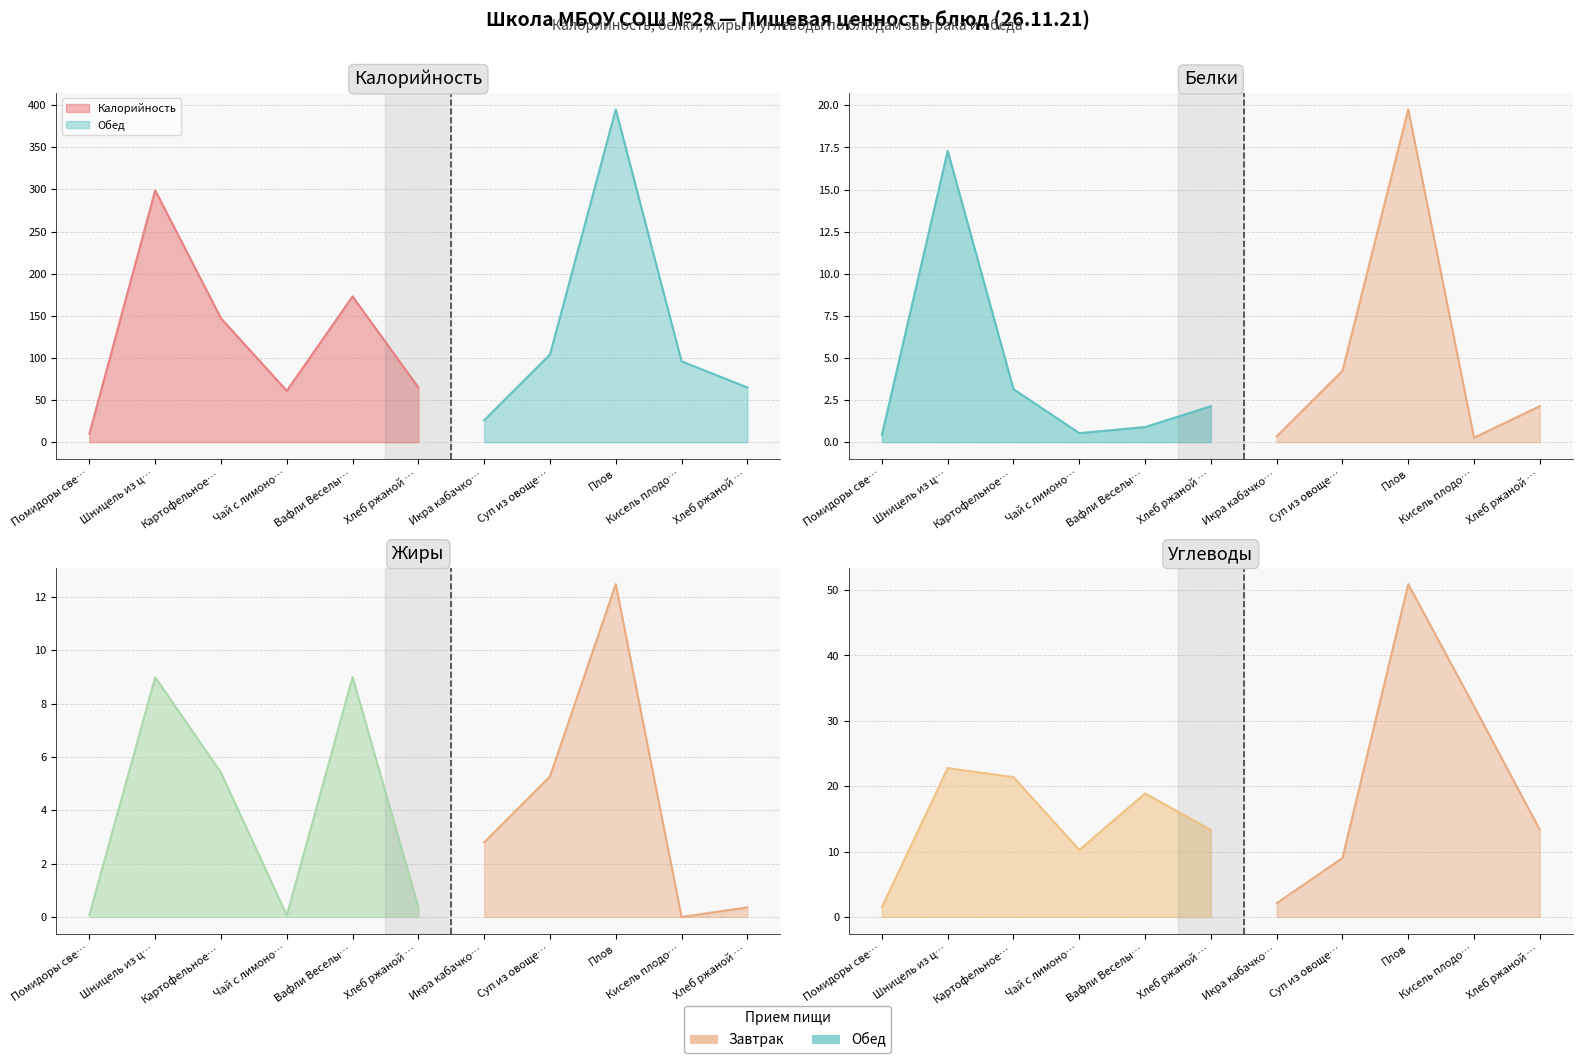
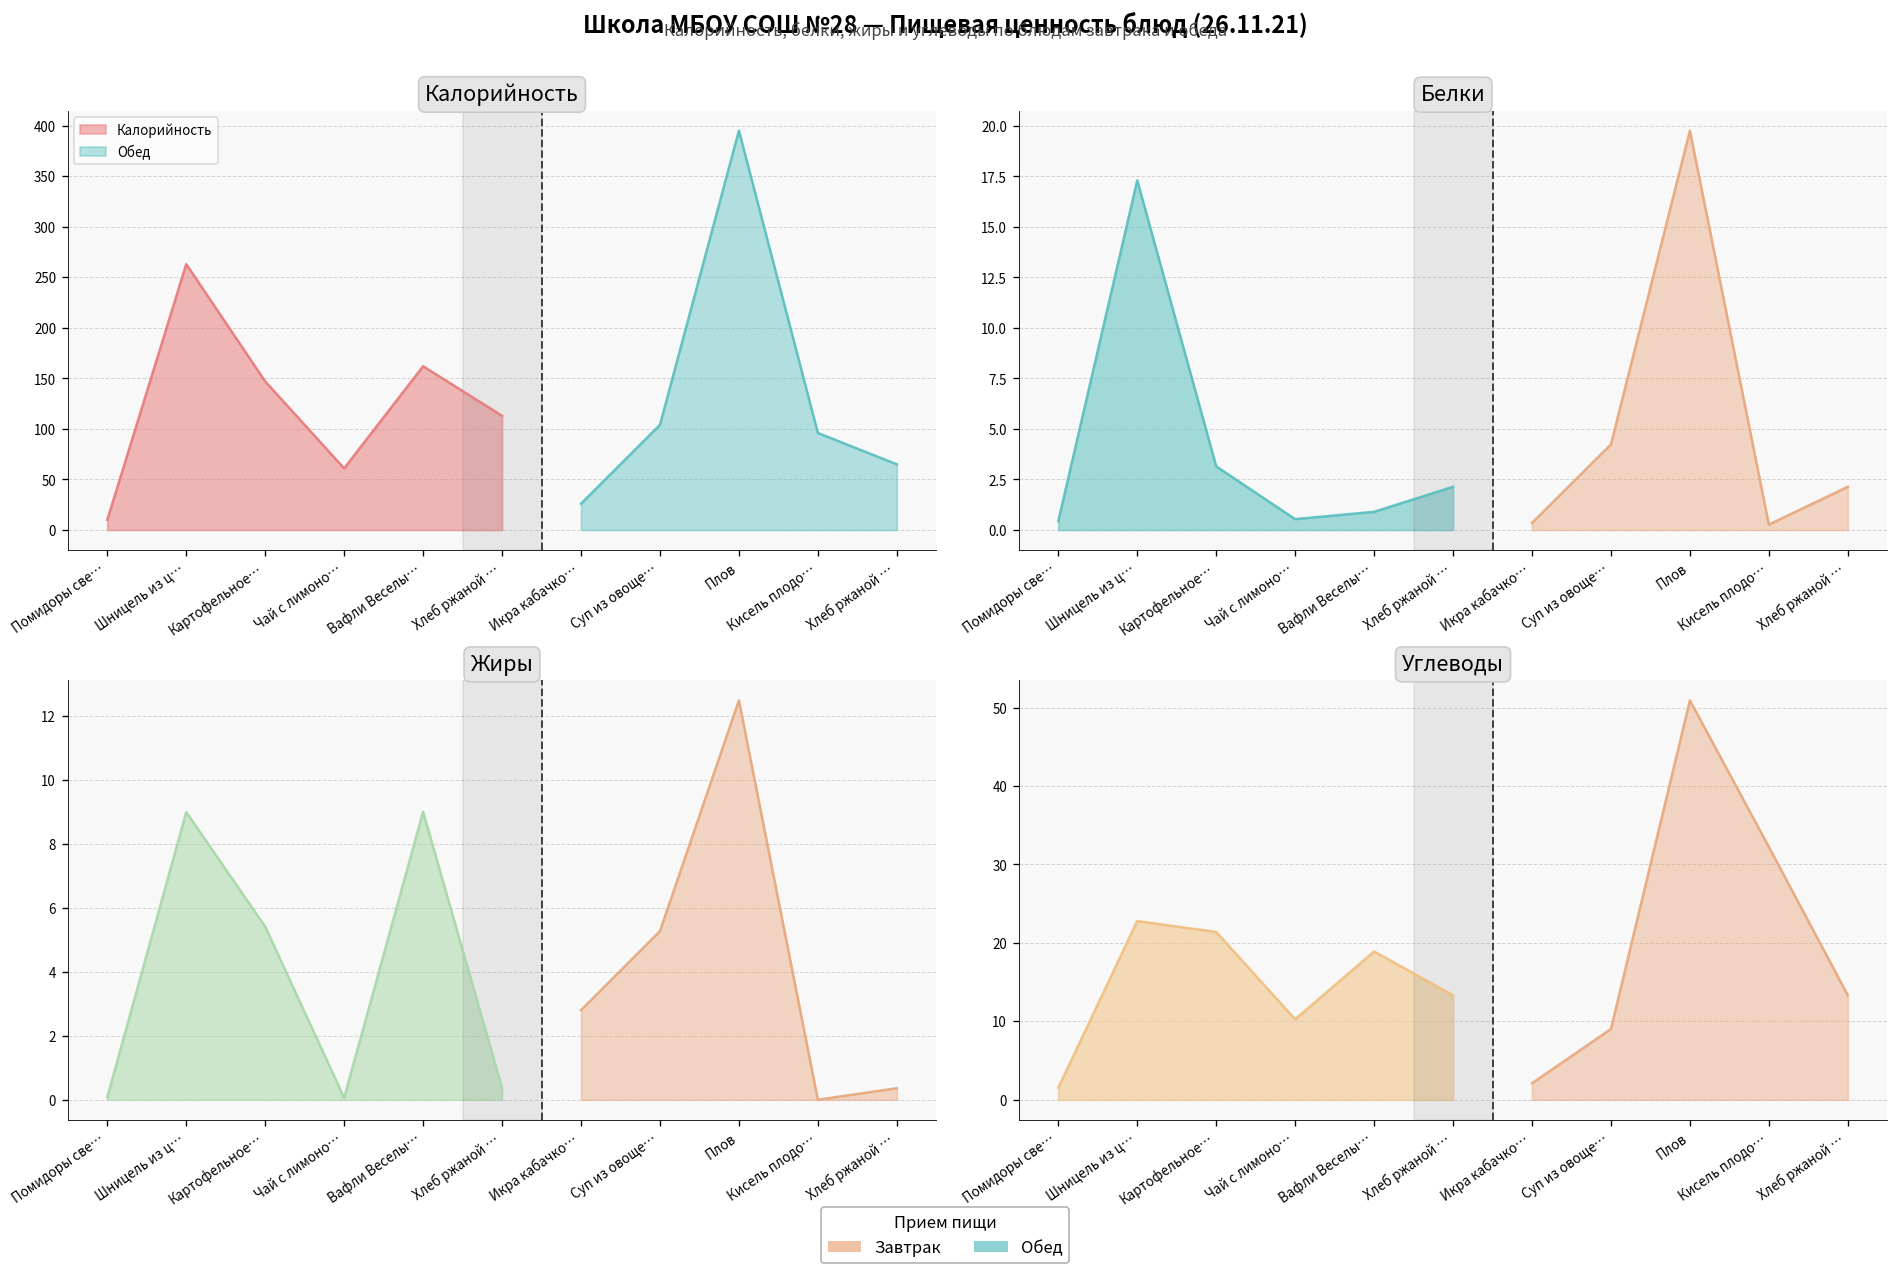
  {
    "Калорийность": {
      "Калорийность": {
        "Помидоры све…": 10,
-       "Шницель из ц…": 300,
+       "Шницель из ц…": 260,
        "Картофельное…": 150,
        "Чай с лимоно…": 60,
-       "Вафли Веселы…": 170,
-       "Хлеб ржаной …": 70
+       "Вафли Веселы…": 160,
+       "Хлеб ржаной …": 110
      },
      "Обед": {
        "Икра кабачко…": 30,
        "Суп из овоще…": 100,
        "Плов": 400,
        "Кисель плодо…": 100,
        "Хлеб ржаной …": 70
      }
    }
  }
